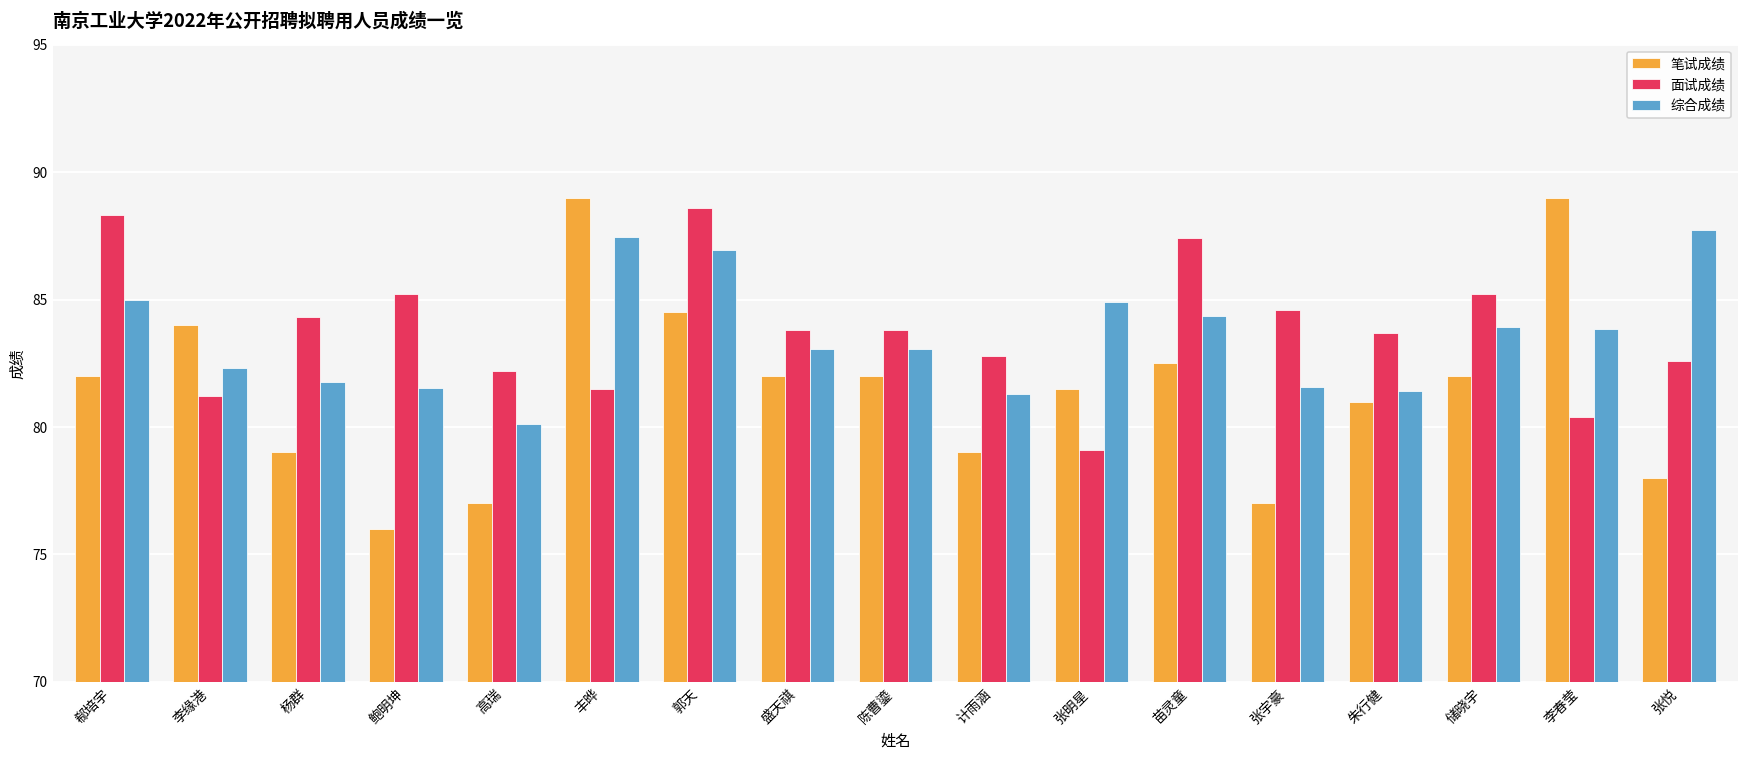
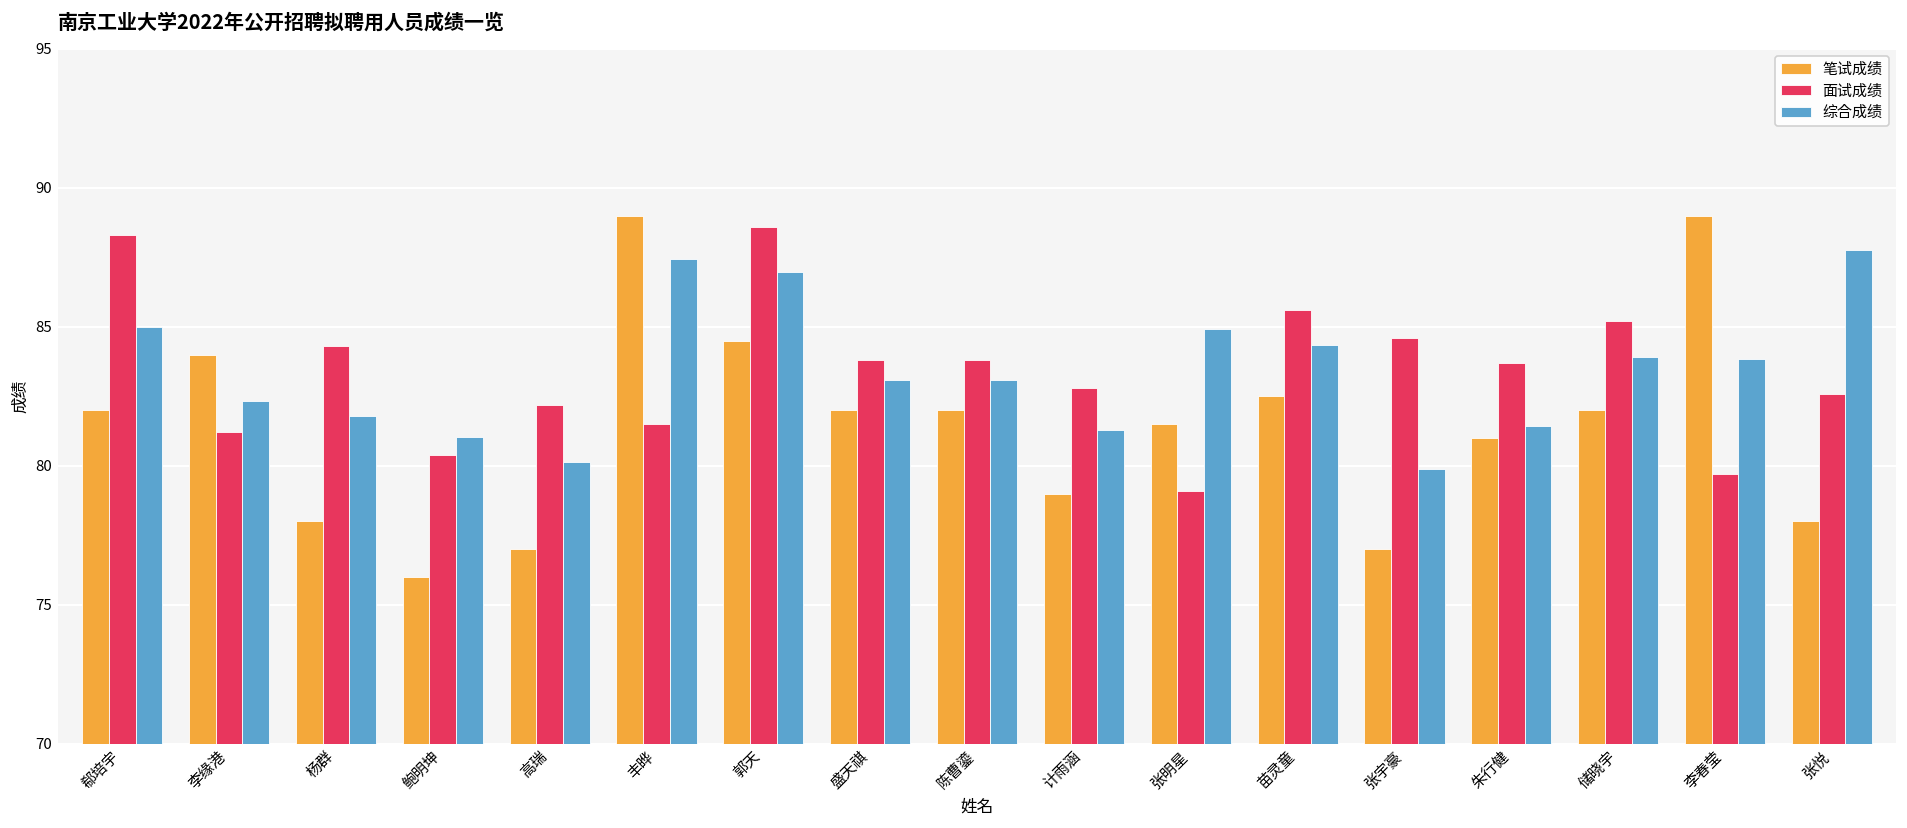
  {
    "笔试成绩": {
      "郗培宇": 82,
      "李缘港": 84,
-     "杨群": 79,
+     "杨群": 78,
      "鲍明坤": 76,
      "高瑞": 77,
      "丰晔": 89,
      "郭天": 84.5,
      "盛天祺": 82,
      "陈曹鎏": 82,
      "计雨涵": 79,
      "张明星": 81.5,
      "苗灵童": 82.5,
      "张宇豪": 77,
      "朱行健": 81,
      "储晓宇": 82,
      "李春莹": 89,
      "张悦": 78
    },
    "面试成绩": {
      "郗培宇": 88.3,
      "李缘港": 81.2,
      "杨群": 84.3,
-     "鲍明坤": 85.2,
+     "鲍明坤": 80.4,
      "高瑞": 82.2,
      "丰晔": 81.5,
      "郭天": 88.6,
      "盛天祺": 83.8,
      "陈曹鎏": 83.8,
      "计雨涵": 82.8,
      "张明星": 79.1,
-     "苗灵童": 87.4,
+     "苗灵童": 85.6,
      "张宇豪": 84.6,
      "朱行健": 83.7,
      "储晓宇": 85.2,
-     "李春莹": 80.4,
+     "李春莹": 79.7,
      "张悦": 82.6
    },
    "综合成绩": {
      "郗培宇": 85.0,
      "李缘港": 82.3,
      "杨群": 81.8,
-     "鲍明坤": 81.5,
+     "鲍明坤": 81.0,
      "高瑞": 80.1,
      "丰晔": 87.4,
      "郭天": 87.0,
      "盛天祺": 83.1,
      "陈曹鎏": 83.1,
      "计雨涵": 81.3,
      "张明星": 84.9,
      "苗灵童": 84.4,
-     "张宇豪": 81.6,
+     "张宇豪": 79.9,
      "朱行健": 81.4,
      "储晓宇": 83.9,
      "李春莹": 83.8,
      "张悦": 87.8
    }
  }
